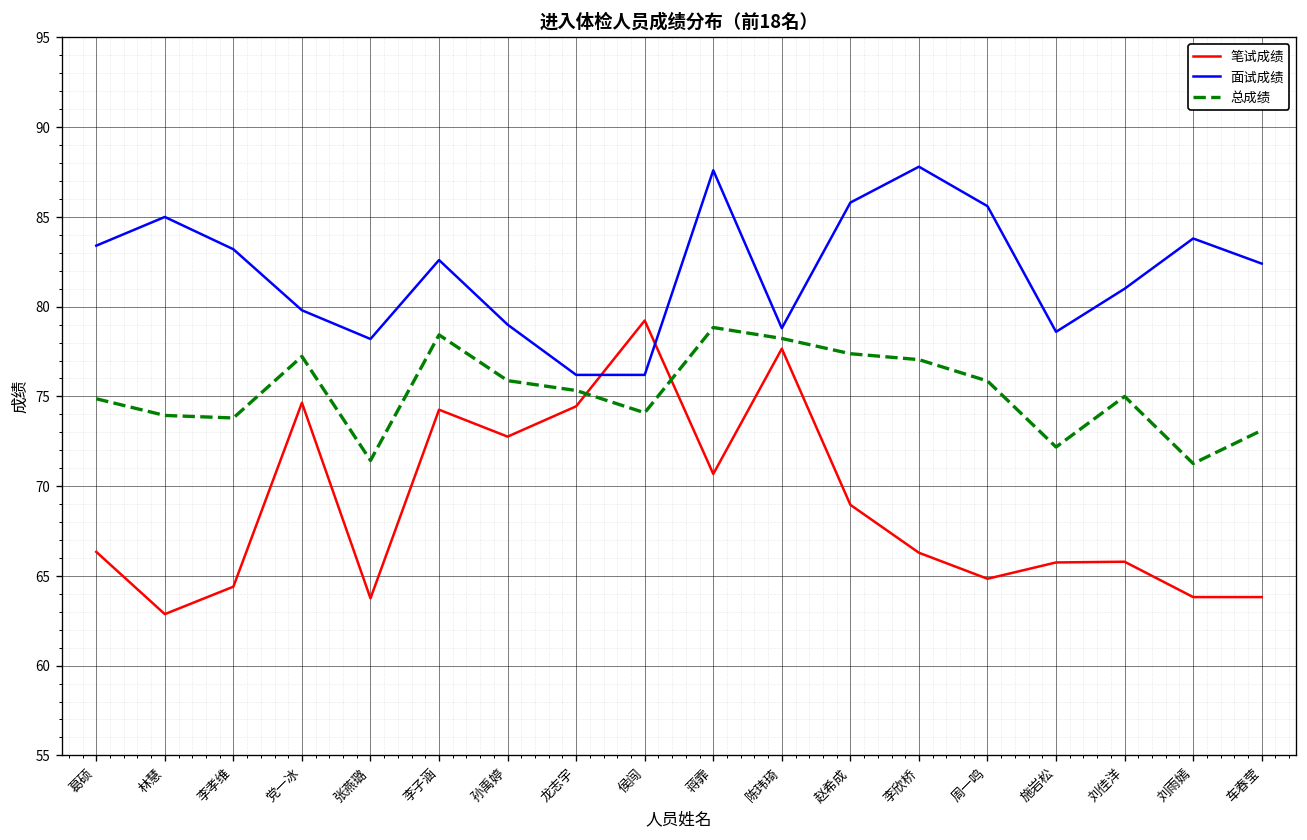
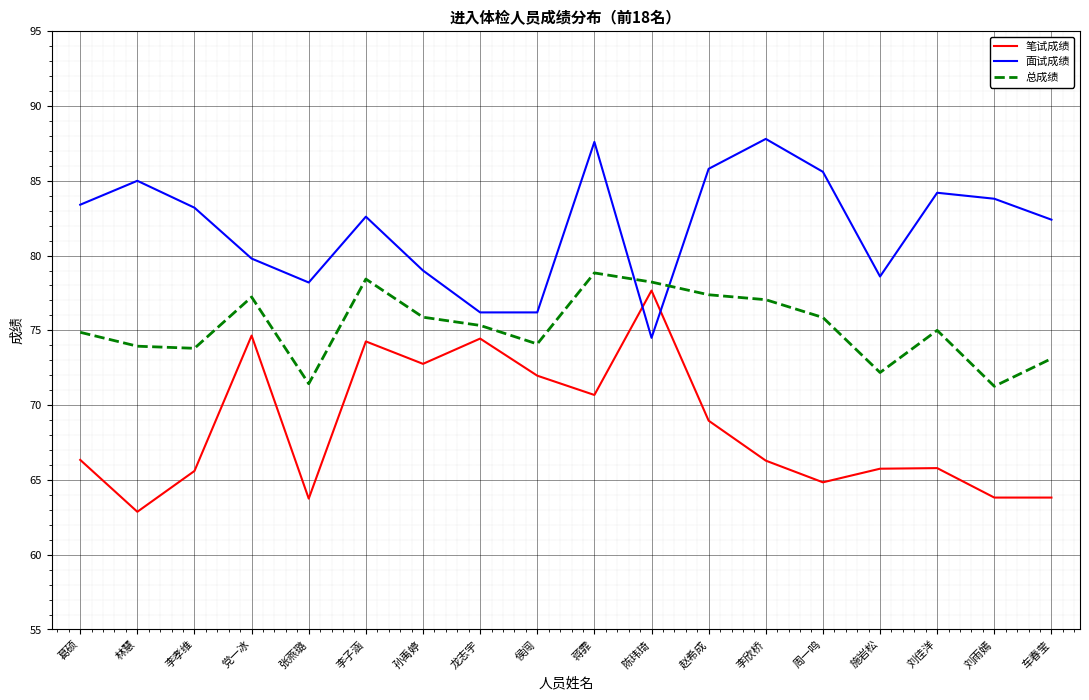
  {
    "笔试成绩": {
      "葛硕": 66.3,
      "林慧": 62.9,
-     "李孝维": 64.4,
+     "李孝维": 65.6,
      "党一冰": 74.7,
      "张燕璐": 63.8,
      "李子涵": 74.3,
      "孙禹婷": 72.8,
      "龙志宇": 74.5,
-     "侯闯": 79.2,
+     "侯闯": 72.0,
      "蒋霏": 70.7,
      "陈玮琦": 77.7,
      "赵希成": 69.0,
      "李欣桥": 66.3,
      "周一鸣": 64.8,
      "施岩松": 65.8,
      "刘佳洋": 65.8,
      "刘雨嫣": 63.8,
      "车春莹": 63.8
    },
    "面试成绩": {
      "葛硕": 83.4,
      "林慧": 85.0,
      "李孝维": 83.2,
      "党一冰": 79.8,
      "张燕璐": 78.2,
      "李子涵": 82.6,
      "孙禹婷": 79.0,
      "龙志宇": 76.2,
      "侯闯": 76.2,
      "蒋霏": 87.6,
-     "陈玮琦": 78.8,
+     "陈玮琦": 74.5,
      "赵希成": 85.8,
      "李欣桥": 87.8,
      "周一鸣": 85.6,
      "施岩松": 78.6,
-     "刘佳洋": 81.0,
+     "刘佳洋": 84.2,
      "刘雨嫣": 83.8,
      "车春莹": 82.4
    },
    "总成绩": {
      "葛硕": 74.9,
      "林慧": 73.9,
      "李孝维": 73.8,
      "党一冰": 77.2,
      "张燕璐": 71.4,
      "李子涵": 78.4,
      "孙禹婷": 75.9,
      "龙志宇": 75.3,
      "侯闯": 74.1,
      "蒋霏": 78.8,
      "陈玮琦": 78.2,
      "赵希成": 77.4,
      "李欣桥": 77.1,
      "周一鸣": 75.9,
      "施岩松": 72.2,
      "刘佳洋": 75.0,
      "刘雨嫣": 71.3,
      "车春莹": 73.1
    }
  }
